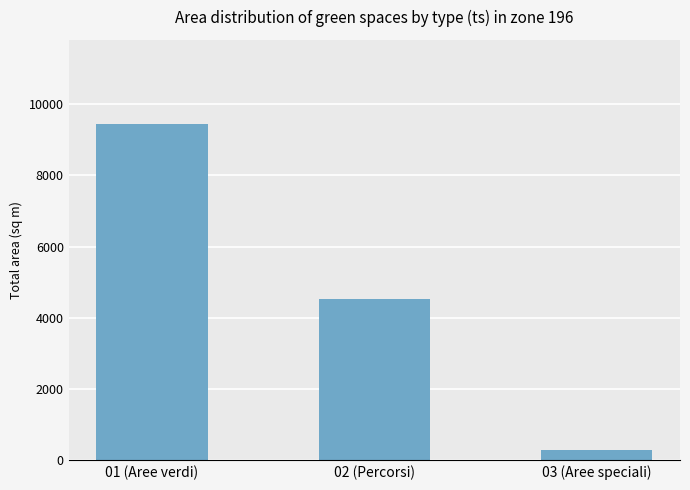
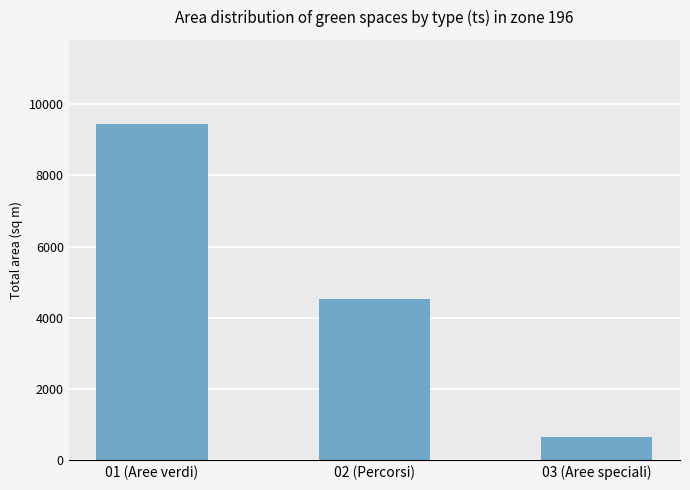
  {
    "01 (Aree verdi)": 9400,
    "02 (Percorsi)": 4500,
-   "03 (Aree speciali)": 300
+   "03 (Aree speciali)": 600
  }
